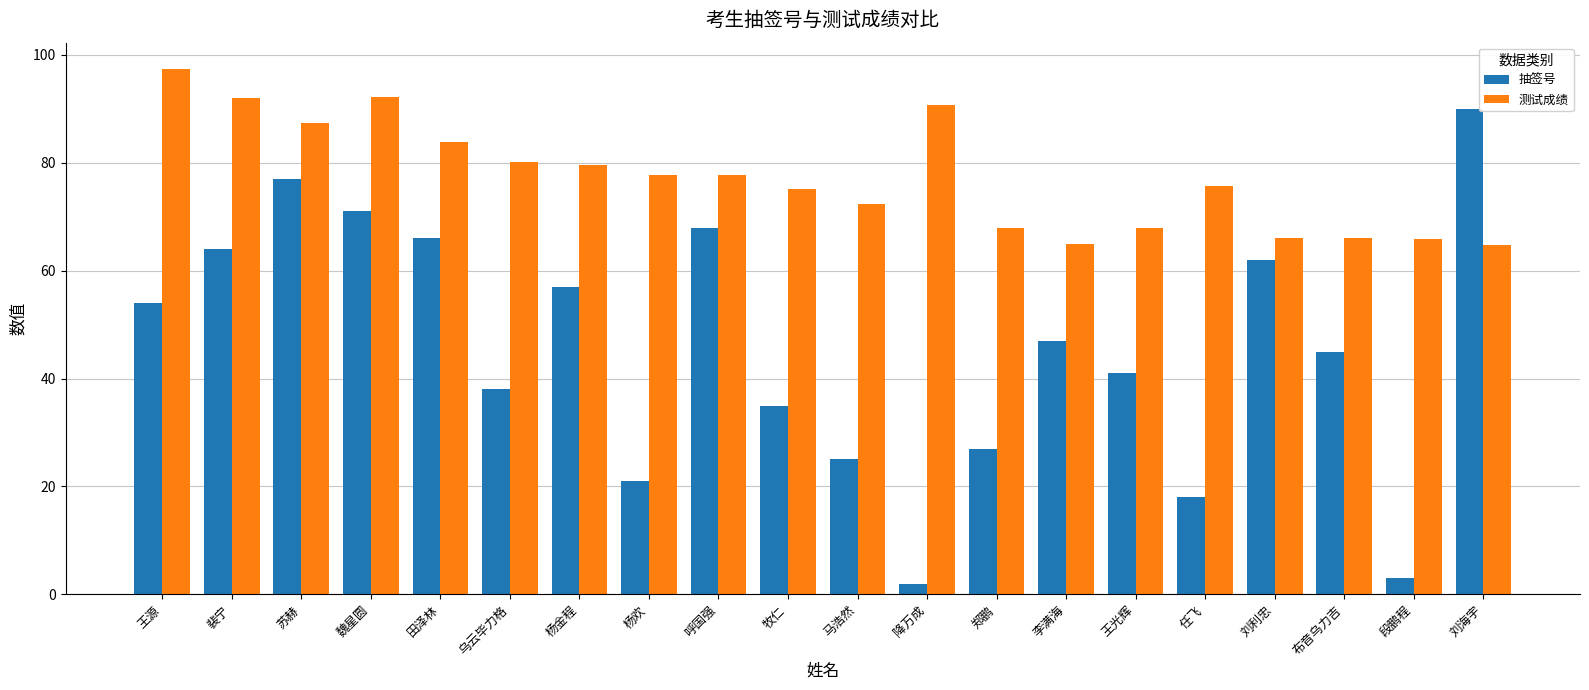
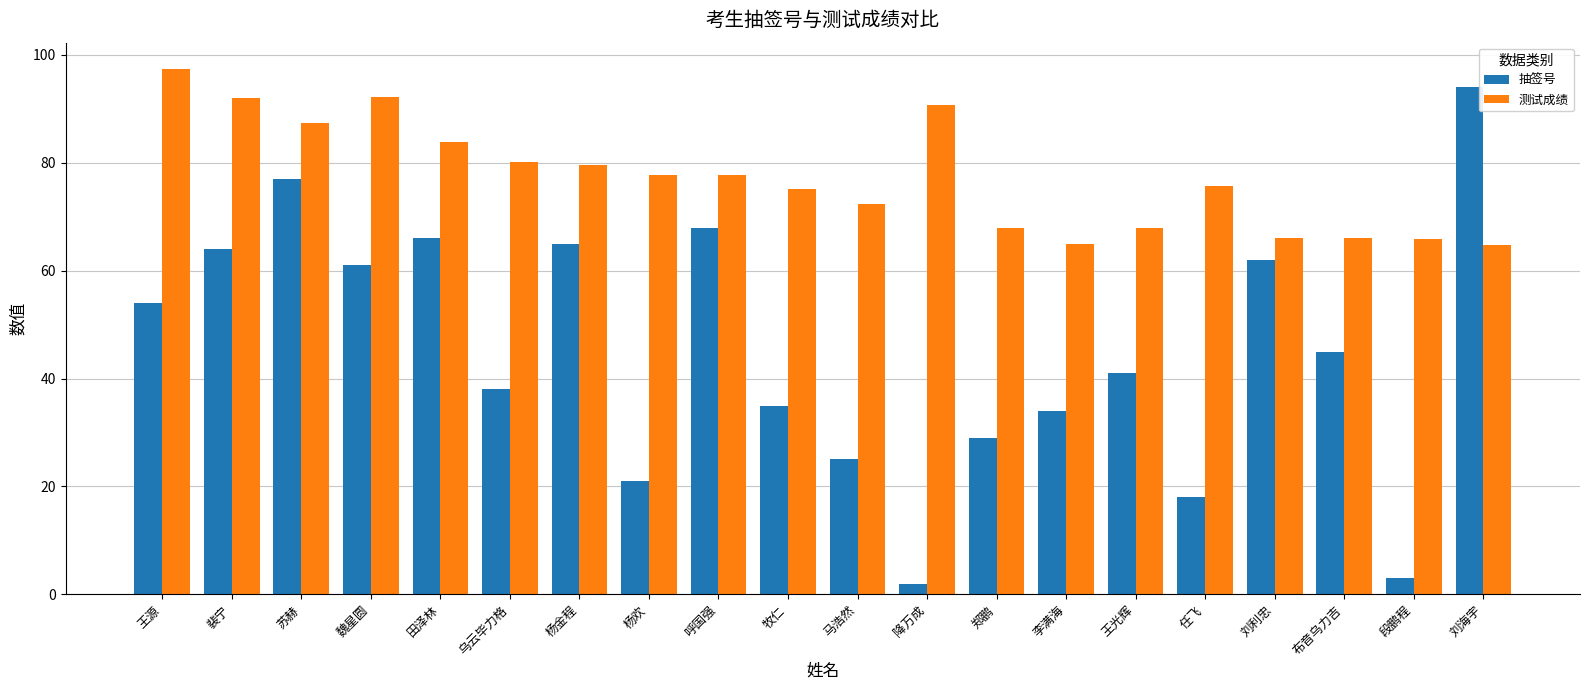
  {
    "抽签号": {
      "王源": 54,
      "裴宁": 64,
      "苏赫": 77,
-     "魏星圆": 71,
+     "魏星圆": 61,
      "田泽林": 66,
      "乌云毕力格": 38,
-     "杨金程": 57,
+     "杨金程": 65,
      "杨欢": 21,
      "呼国强": 68,
      "牧仁": 35,
      "马浩然": 25,
      "降万成": 2,
-     "郑鹏": 27,
-     "李满海": 47,
+     "郑鹏": 29,
+     "李满海": 34,
      "王光辉": 41,
      "任飞": 18,
      "刘利忠": 62,
      "布音乌力吉": 45,
      "段鹏程": 3,
-     "刘海宇": 90
+     "刘海宇": 94
    },
    "测试成绩": {
      "王源": 97,
      "裴宁": 92,
      "苏赫": 87,
      "魏星圆": 92,
      "田泽林": 84,
      "乌云毕力格": 80,
      "杨金程": 80,
      "杨欢": 78,
      "呼国强": 78,
      "牧仁": 75,
      "马浩然": 72,
      "降万成": 91,
      "郑鹏": 68,
      "李满海": 65,
      "王光辉": 68,
      "任飞": 76,
      "刘利忠": 66,
      "布音乌力吉": 66,
      "段鹏程": 66,
      "刘海宇": 65
    }
  }
